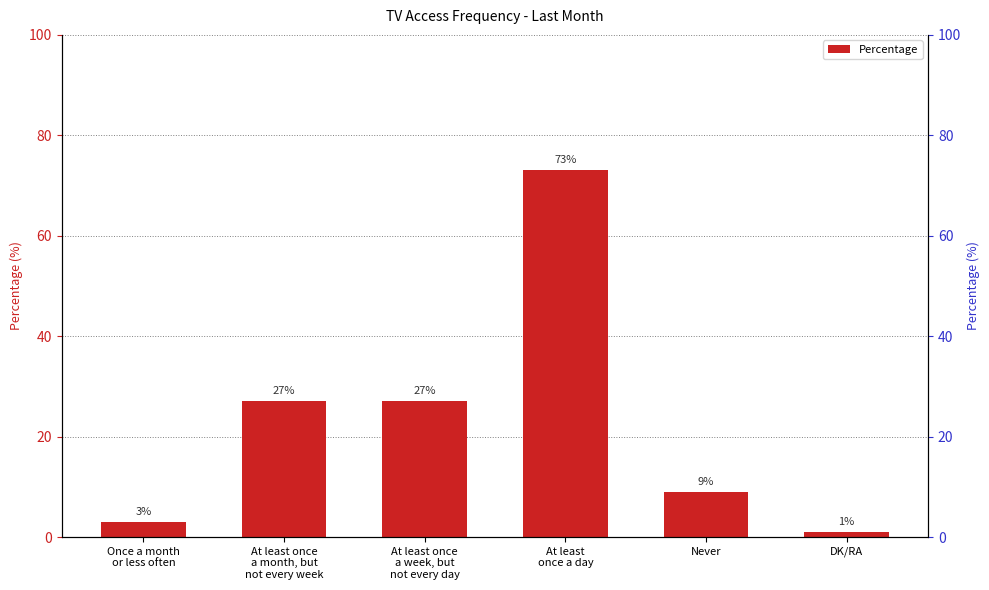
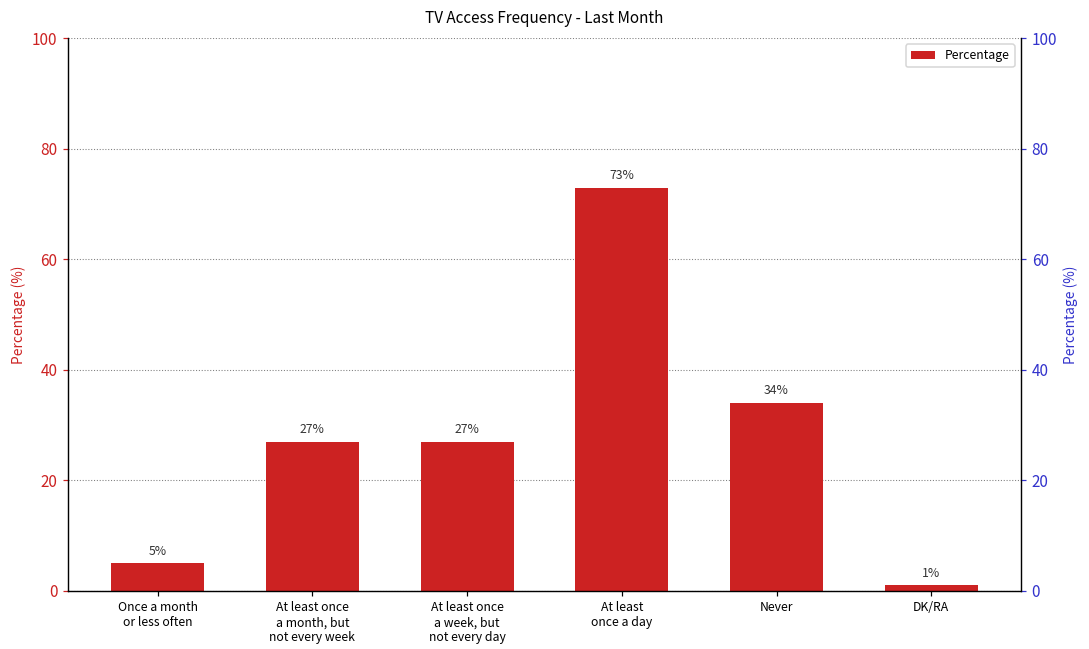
  {
-   "Once a month or less often": "3%",
+   "Once a month or less often": "5%",
    "At least once a month, but not every week": "27%",
    "At least once a week, but not every day": "27%",
    "At least once a day": "73%",
-   "Never": "9%",
+   "Never": "34%",
    "DK/RA": "1%"
  }
